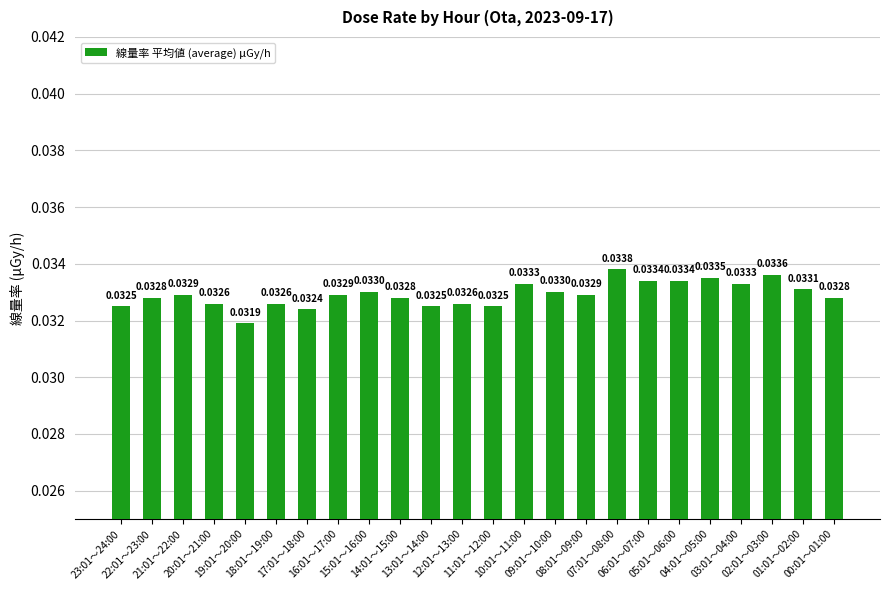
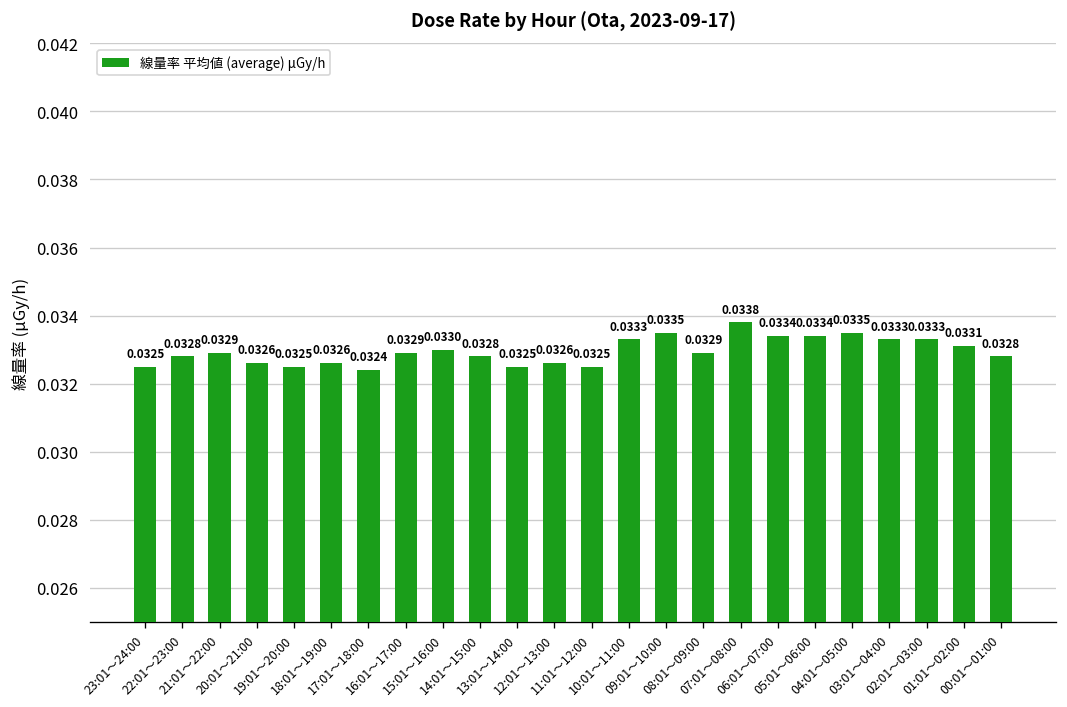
  {
    "23:01～24:00": 0.0325,
    "22:01～23:00": 0.0328,
    "21:01～22:00": 0.0329,
    "20:01～21:00": 0.0326,
-   "19:01～20:00": 0.0319,
+   "19:01～20:00": 0.0325,
    "18:01～19:00": 0.0326,
    "17:01～18:00": 0.0324,
    "16:01～17:00": 0.0329,
    "15:01～16:00": 0.0330,
    "14:01～15:00": 0.0328,
    "13:01～14:00": 0.0325,
    "12:01～13:00": 0.0326,
    "11:01～12:00": 0.0325,
    "10:01～11:00": 0.0333,
-   "09:01～10:00": 0.0330,
+   "09:01～10:00": 0.0335,
    "08:01～09:00": 0.0329,
    "07:01～08:00": 0.0338,
    "06:01～07:00": 0.0334,
    "05:01～06:00": 0.0334,
    "04:01～05:00": 0.0335,
    "03:01～04:00": 0.0333,
-   "02:01～03:00": 0.0336,
+   "02:01～03:00": 0.0333,
    "01:01～02:00": 0.0331,
    "00:01～01:00": 0.0328
  }
